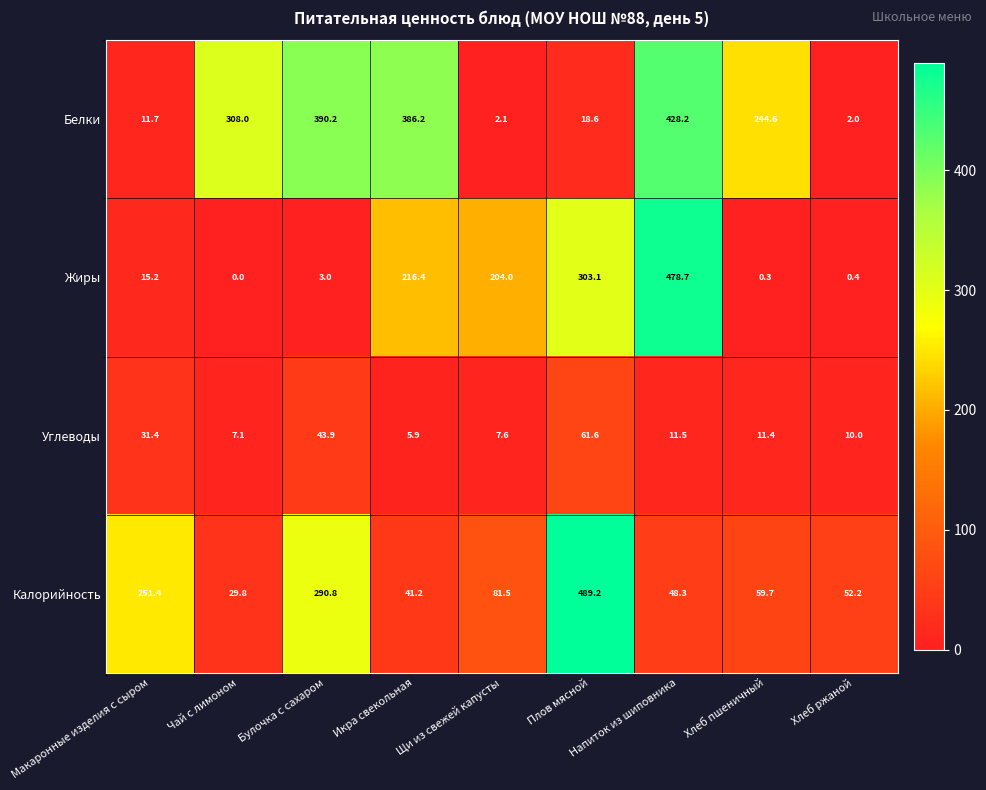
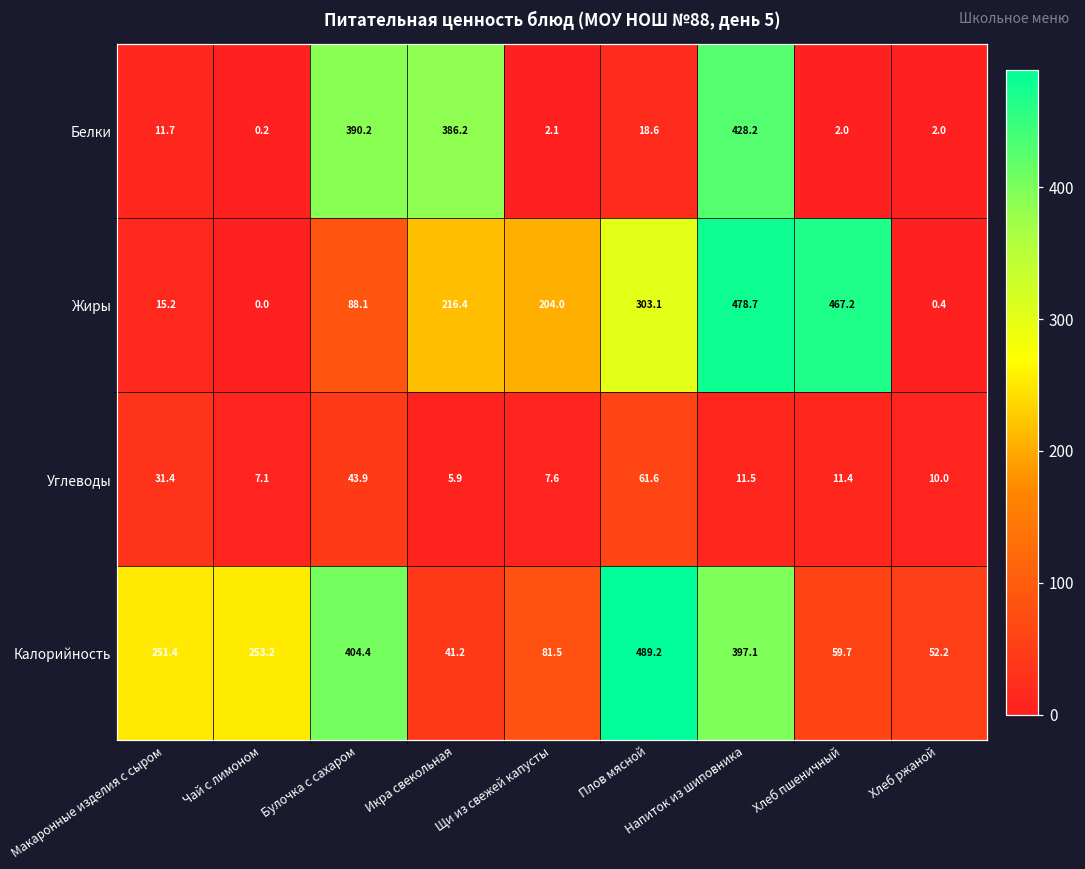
  {
    "Белки": {
      "Макаронные изделия с сыром": 11.7,
-     "Чай с лимоном": 308.0,
+     "Чай с лимоном": 0.2,
      "Булочка с сахаром": 390.2,
      "Икра свекольная": 386.2,
      "Щи из свежей капусты": 2.1,
      "Плов мясной": 18.6,
      "Напиток из шиповника": 428.2,
-     "Хлеб пшеничный": 244.6,
+     "Хлеб пшеничный": 2.0,
      "Хлеб ржаной": 2.0
    },
    "Жиры": {
      "Макаронные изделия с сыром": 15.2,
      "Чай с лимоном": 0.0,
-     "Булочка с сахаром": 3.0,
+     "Булочка с сахаром": 88.1,
      "Икра свекольная": 216.4,
      "Щи из свежей капусты": 204.0,
      "Плов мясной": 303.1,
      "Напиток из шиповника": 478.7,
-     "Хлеб пшеничный": 0.3,
+     "Хлеб пшеничный": 467.2,
      "Хлеб ржаной": 0.4
    },
    "Углеводы": {
      "Макаронные изделия с сыром": 31.4,
      "Чай с лимоном": 7.1,
      "Булочка с сахаром": 43.9,
      "Икра свекольная": 5.9,
      "Щи из свежей капусты": 7.6,
      "Плов мясной": 61.6,
      "Напиток из шиповника": 11.5,
      "Хлеб пшеничный": 11.4,
      "Хлеб ржаной": 10.0
    },
    "Калорийность": {
      "Макаронные изделия с сыром": 251.4,
-     "Чай с лимоном": 29.8,
-     "Булочка с сахаром": 290.8,
+     "Чай с лимоном": 253.2,
+     "Булочка с сахаром": 404.4,
      "Икра свекольная": 41.2,
      "Щи из свежей капусты": 81.5,
      "Плов мясной": 489.2,
-     "Напиток из шиповника": 48.3,
+     "Напиток из шиповника": 397.1,
      "Хлеб пшеничный": 59.7,
      "Хлеб ржаной": 52.2
    }
  }
